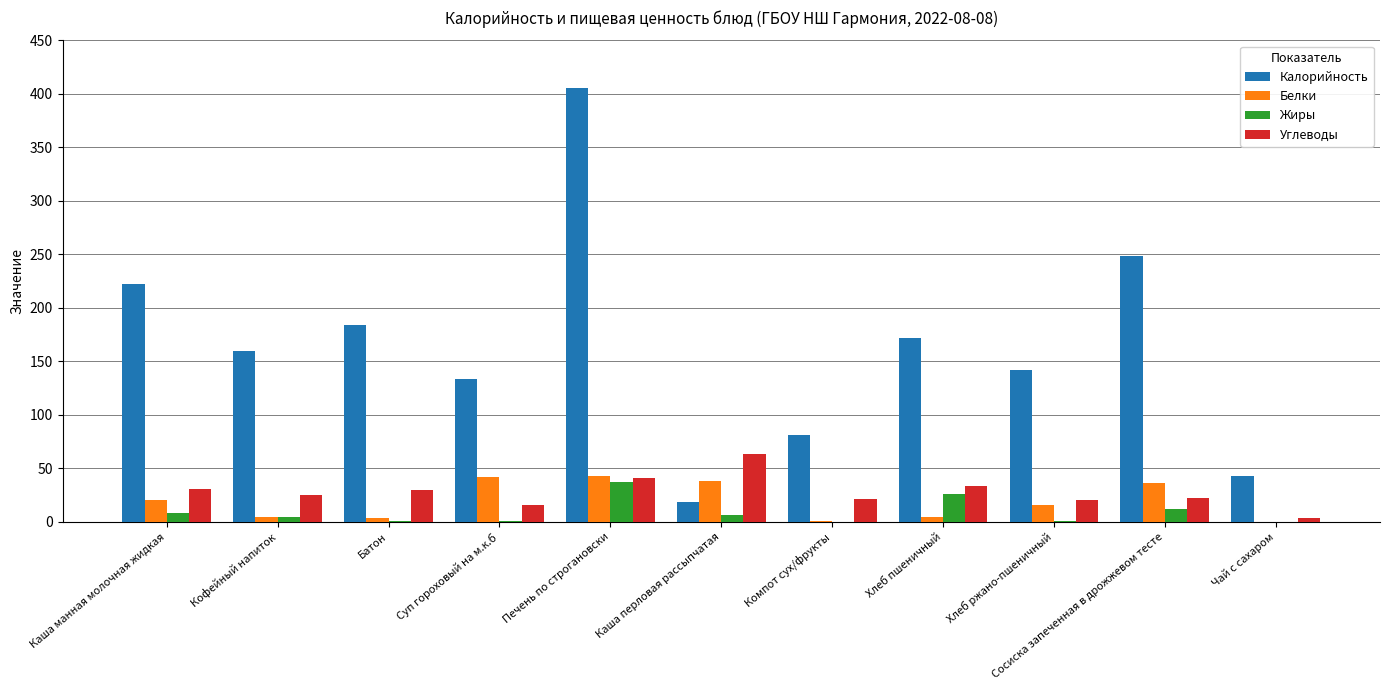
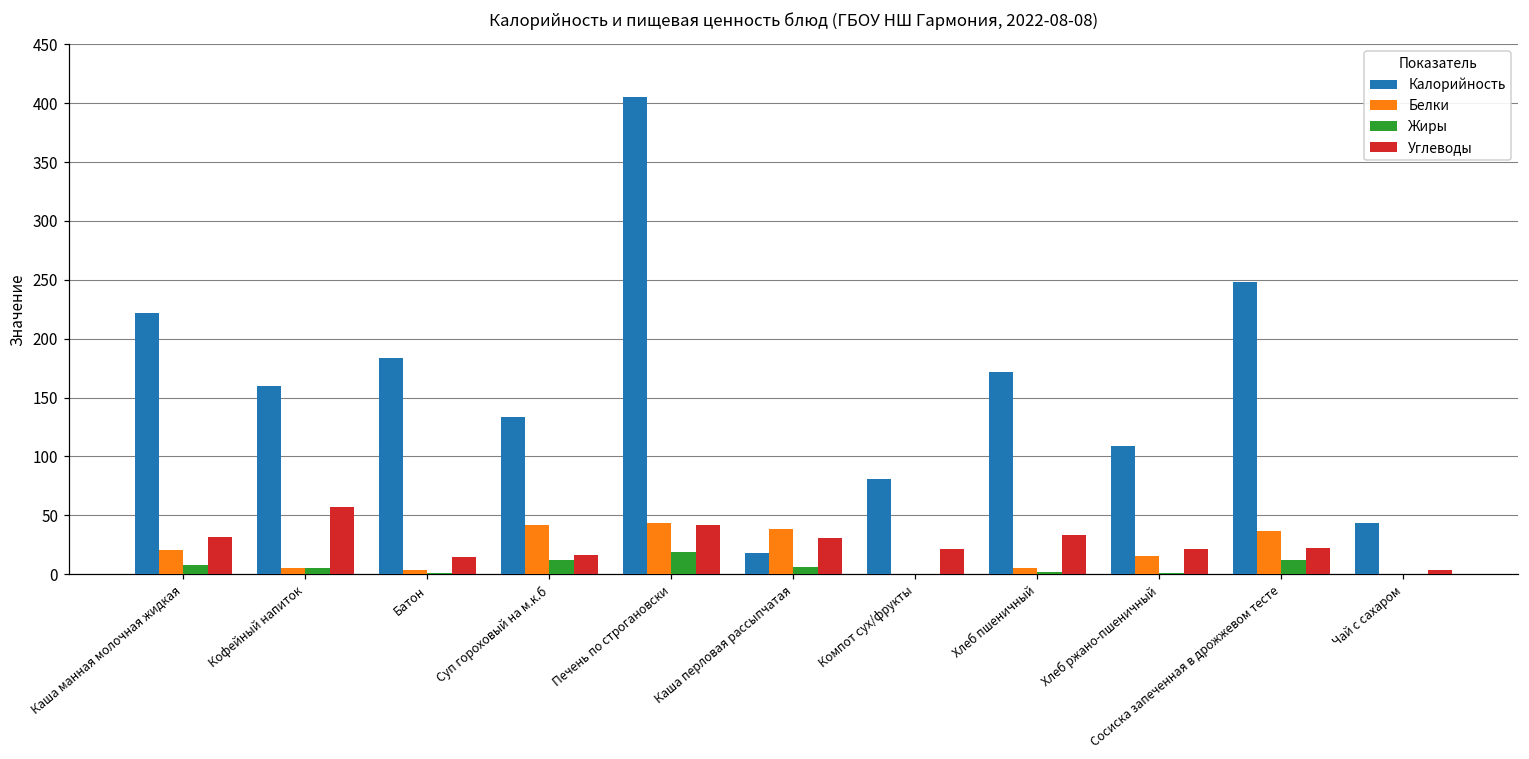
  {
    "Калорийность": {
      "Каша манная молочная жидкая": 222,
      "Кофейный напиток": 160,
      "Батон": 184,
      "Суп гороховый на м.к.б": 134,
      "Печень по строгановски": 405,
      "Каша перловая рассыпчатая": 18,
      "Компот сух/фрукты": 81,
      "Хлеб пшеничный": 172,
-     "Хлеб ржано-пшеничный": 142,
+     "Хлеб ржано-пшеничный": 109,
      "Сосиска запеченная в дрожжевом тесте": 249,
      "Чай с сахаром": 43
    },
    "Белки": {
      "Каша манная молочная жидкая": 21,
      "Кофейный напиток": 5,
      "Батон": 3,
      "Суп гороховый на м.к.б": 41,
      "Печень по строгановски": 43,
      "Каша перловая рассыпчатая": 38,
      "Хлеб пшеничный": 5,
      "Хлеб ржано-пшеничный": 16,
      "Сосиска запеченная в дрожжевом тесте": 36,
      "Чай с сахаром": 0
    },
    "Жиры": {
      "Каша манная молочная жидкая": 8,
      "Кофейный напиток": 5,
-     "Суп гороховый на м.к.б": 1,
-     "Печень по строгановски": 37,
+     "Суп гороховый на м.к.б": 12,
+     "Печень по строгановски": 19,
      "Каша перловая рассыпчатая": 6,
      "Компот сух/фрукты": 0,
-     "Хлеб пшеничный": 26,
+     "Хлеб пшеничный": 2,
      "Сосиска запеченная в дрожжевом тесте": 12,
      "Чай с сахаром": 0
    },
    "Углеводы": {
      "Каша манная молочная жидкая": 31,
-     "Кофейный напиток": 25,
-     "Батон": 30,
+     "Кофейный напиток": 57,
+     "Батон": 15,
      "Суп гороховый на м.к.б": 16,
      "Печень по строгановски": 41,
-     "Каша перловая рассыпчатая": 64,
+     "Каша перловая рассыпчатая": 31,
      "Компот сух/фрукты": 21,
      "Хлеб пшеничный": 34,
      "Хлеб ржано-пшеничный": 21,
      "Сосиска запеченная в дрожжевом тесте": 23,
      "Чай с сахаром": 4
    }
  }
